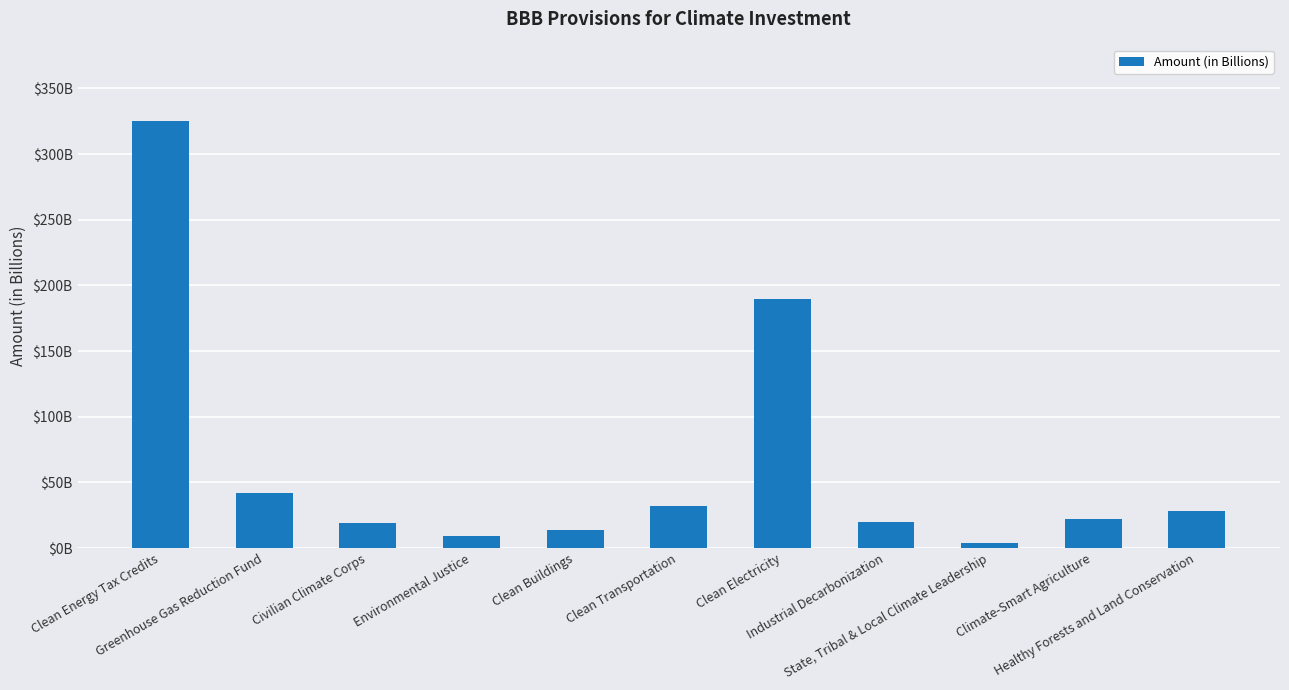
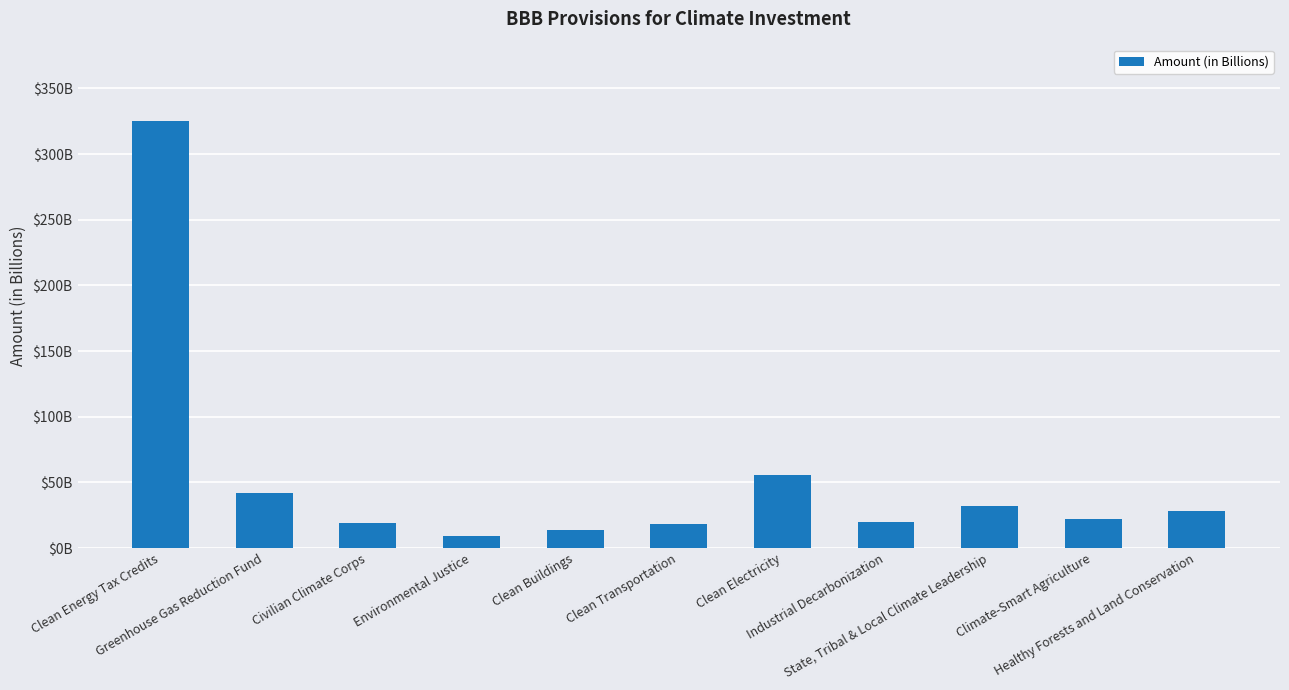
  {
    "Clean Energy Tax Credits": "$325000000000",
    "Greenhouse Gas Reduction Fund": "$42000000000",
    "Civilian Climate Corps": "$19000000000",
    "Environmental Justice": "$9000000000",
    "Clean Buildings": "$14000000000",
-   "Clean Transportation": "$32000000000",
-   "Clean Electricity": "$190000000000",
+   "Clean Transportation": "$18000000000",
+   "Clean Electricity": "$56000000000",
    "Industrial Decarbonization": "$20000000000",
-   "State, Tribal & Local Climate Leadership": "$4000000000",
+   "State, Tribal & Local Climate Leadership": "$32000000000",
    "Climate-Smart Agriculture": "$22000000000",
    "Healthy Forests and Land Conservation": "$28000000000"
  }
